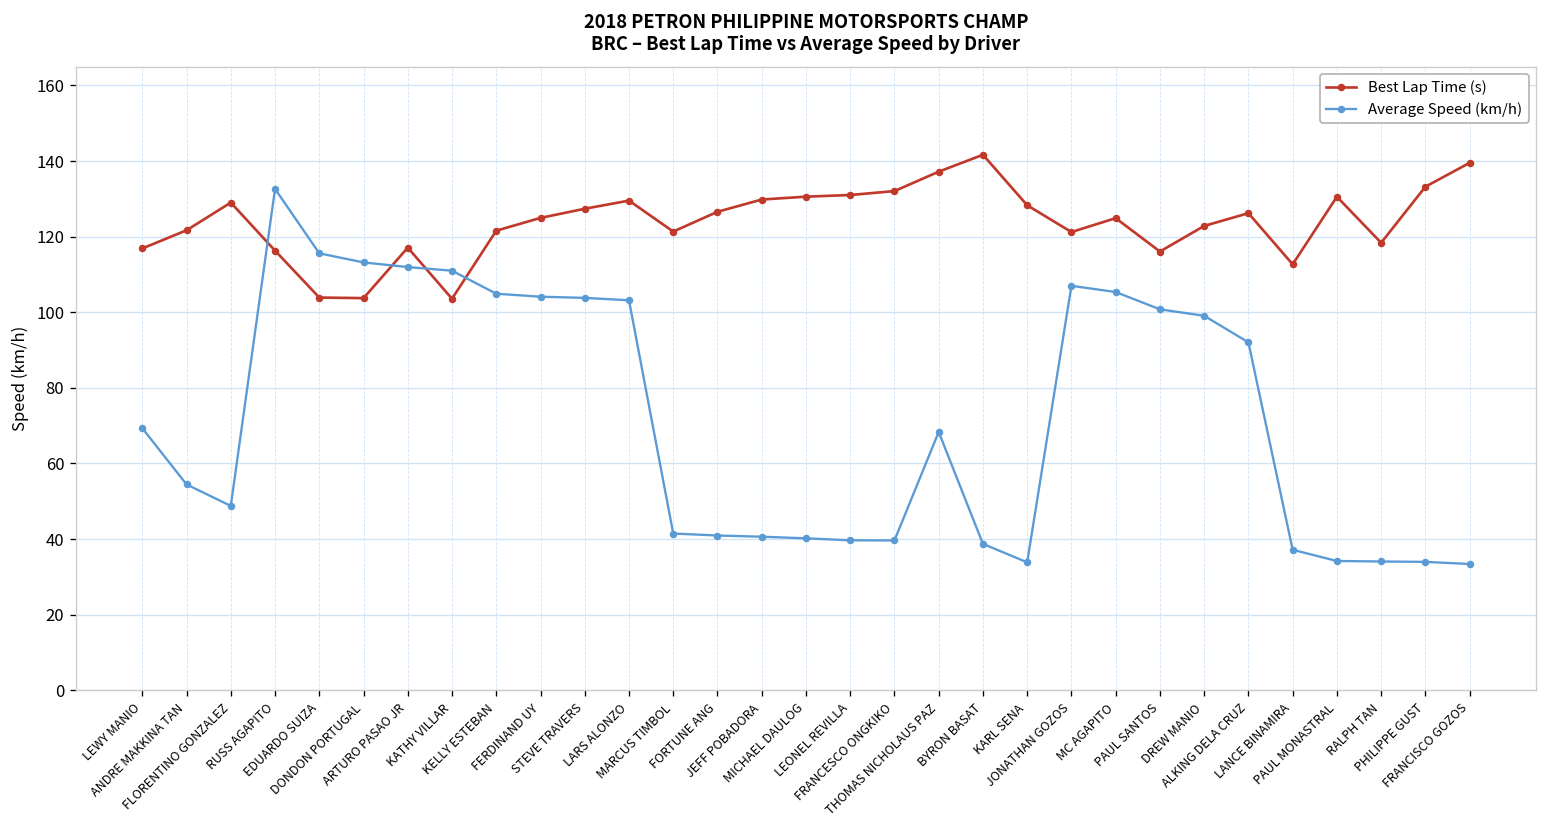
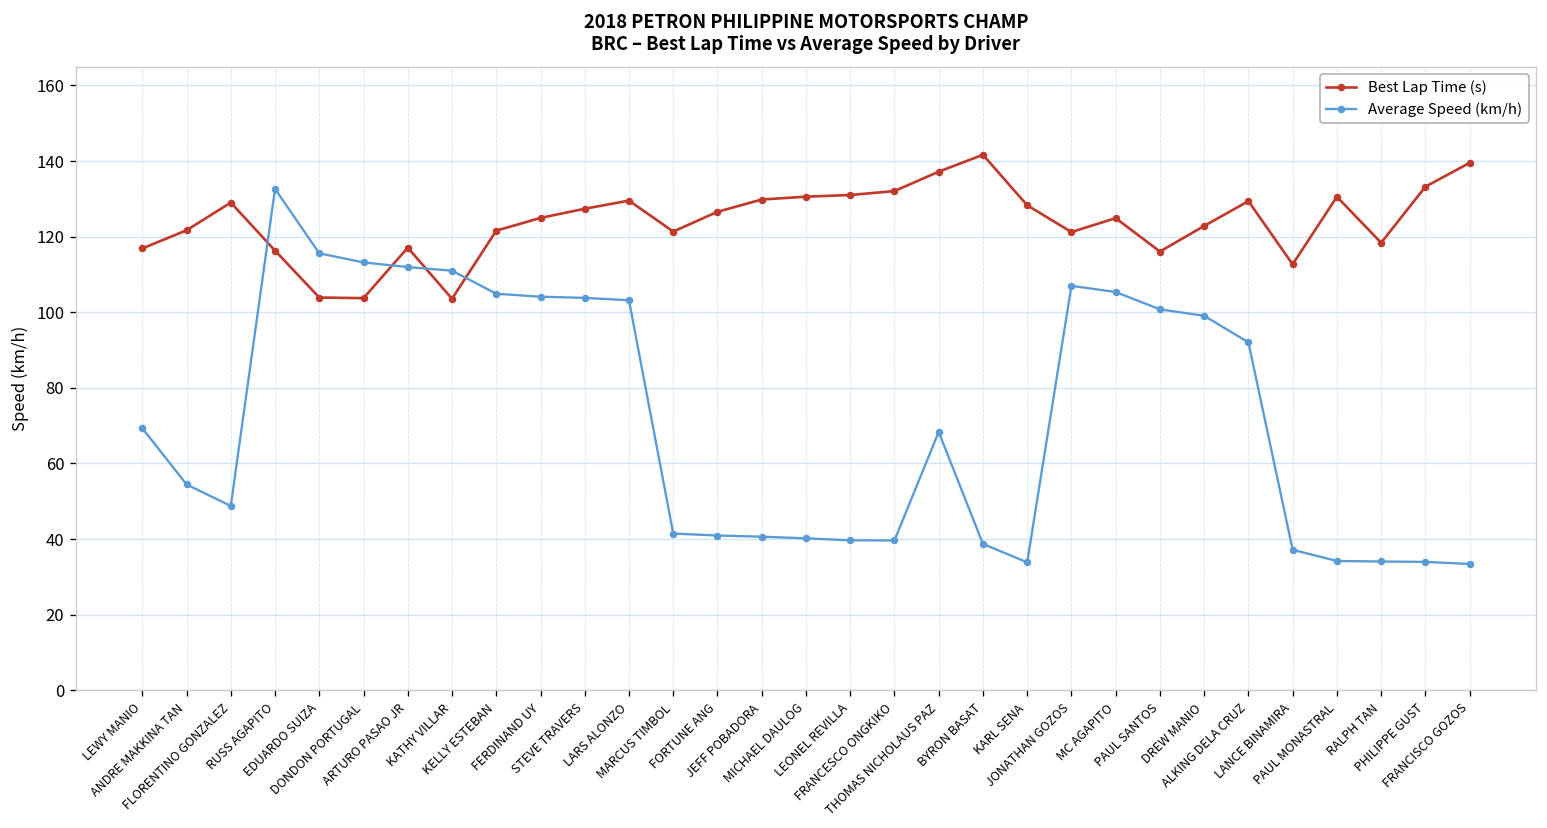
  {
    "Best Lap Time (s)": {
      "LEWY MANIO": 117,
      "ANDRE MAKKINA TAN": 122,
      "FLORENTINO GONZALEZ": 129,
      "RUSS AGAPITO": 116,
      "EDUARDO SUIZA": 104,
      "DONDON PORTUGAL": 104,
      "ARTURO PASAO JR": 117,
      "KATHY VILLAR": 104,
      "KELLY ESTEBAN": 122,
      "FERDINAND UY": 125,
      "STEVE TRAVERS": 127,
      "LARS ALONZO": 130,
      "MARCUS TIMBOL": 121,
      "FORTUNE ANG": 127,
      "JEFF POBADORA": 130,
      "MICHAEL DAULOG": 131,
      "LEONEL REVILLA": 131,
      "FRANCESCO ONGKIKO": 132,
      "THOMAS NICHOLAUS PAZ": 137,
      "BYRON BASAT": 142,
      "KARL SENA": 128,
      "JONATHAN GOZOS": 121,
      "MC AGAPITO": 125,
      "PAUL SANTOS": 116,
      "DREW MANIO": 123,
-     "ALKING DELA CRUZ": 126,
+     "ALKING DELA CRUZ": 129,
      "LANCE BINAMIRA": 113,
      "PAUL MONASTRAL": 131,
      "RALPH TAN": 118,
      "PHILIPPE GUST": 133,
      "FRANCISCO GOZOS": 140
    },
    "Average Speed (km/h)": {
      "LEWY MANIO": 69,
      "ANDRE MAKKINA TAN": 54,
      "FLORENTINO GONZALEZ": 49,
      "RUSS AGAPITO": 133,
      "EDUARDO SUIZA": 116,
      "DONDON PORTUGAL": 113,
      "ARTURO PASAO JR": 112,
      "KATHY VILLAR": 111,
      "KELLY ESTEBAN": 105,
      "FERDINAND UY": 104,
      "STEVE TRAVERS": 104,
      "LARS ALONZO": 103,
      "MARCUS TIMBOL": 41,
      "FORTUNE ANG": 41,
      "JEFF POBADORA": 41,
      "MICHAEL DAULOG": 40,
      "LEONEL REVILLA": 40,
      "FRANCESCO ONGKIKO": 40,
      "THOMAS NICHOLAUS PAZ": 68,
      "BYRON BASAT": 39,
      "KARL SENA": 34,
      "JONATHAN GOZOS": 107,
      "MC AGAPITO": 105,
      "PAUL SANTOS": 101,
      "DREW MANIO": 99,
      "ALKING DELA CRUZ": 92,
      "LANCE BINAMIRA": 37,
      "PAUL MONASTRAL": 34,
      "RALPH TAN": 34,
      "PHILIPPE GUST": 34,
      "FRANCISCO GOZOS": 33
    }
  }
